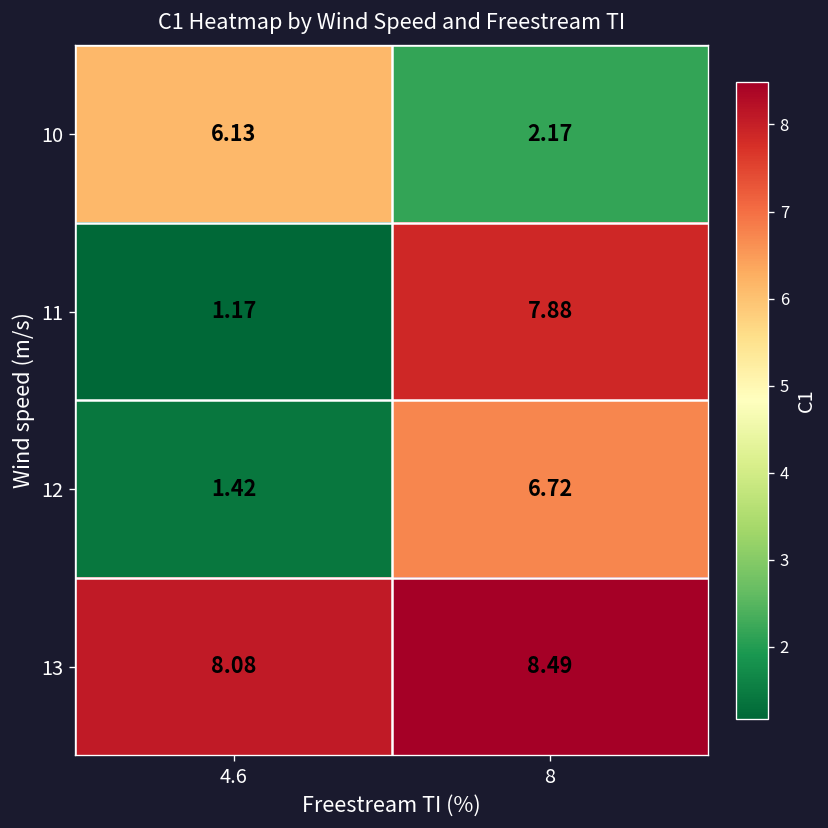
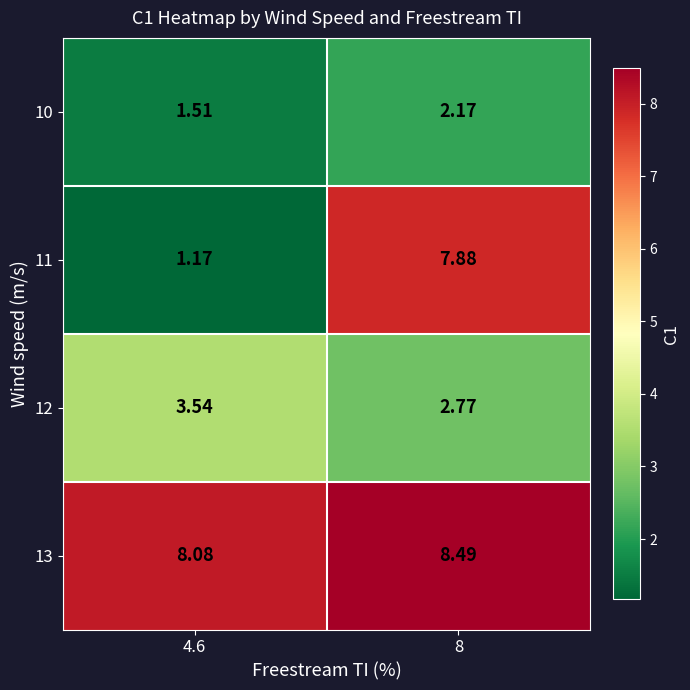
  {
    "10": {
-     "4.6": 6.13,
+     "4.6": 1.51,
      "8": 2.17
    },
    "11": {
      "4.6": 1.17,
      "8": 7.88
    },
    "12": {
-     "4.6": 1.42,
-     "8": 6.72
+     "4.6": 3.54,
+     "8": 2.77
    },
    "13": {
      "4.6": 8.08,
      "8": 8.49
    }
  }
